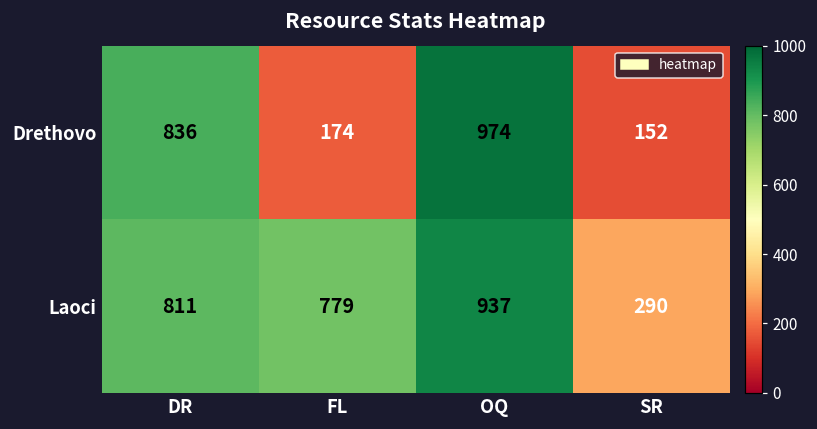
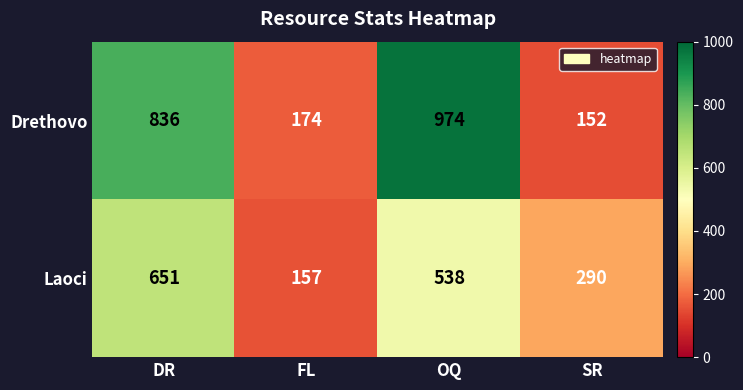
  {
    "Drethovo": {
      "DR": 836,
      "FL": 174,
      "OQ": 974,
      "SR": 152
    },
    "Laoci": {
-     "DR": 811,
-     "FL": 779,
-     "OQ": 937,
+     "DR": 651,
+     "FL": 157,
+     "OQ": 538,
      "SR": 290
    }
  }
